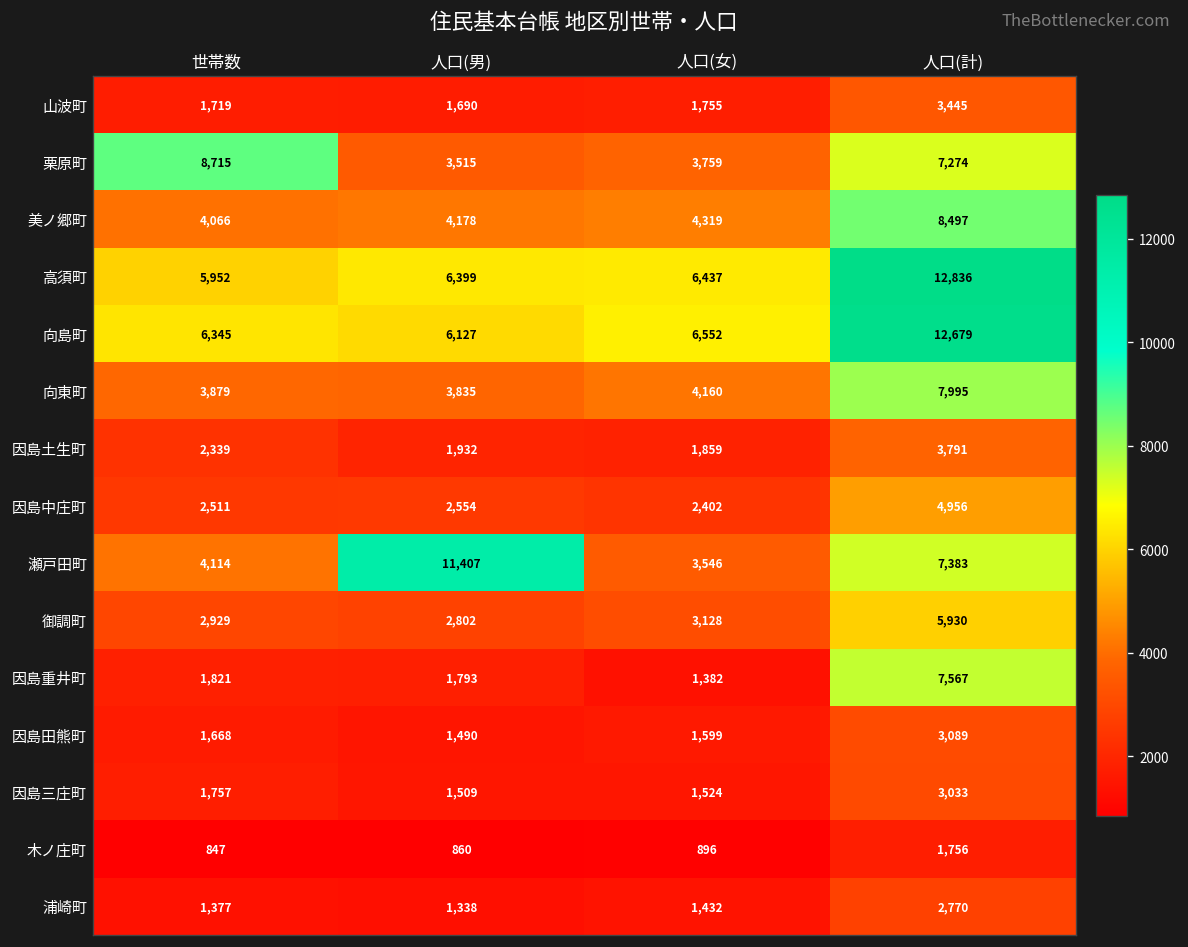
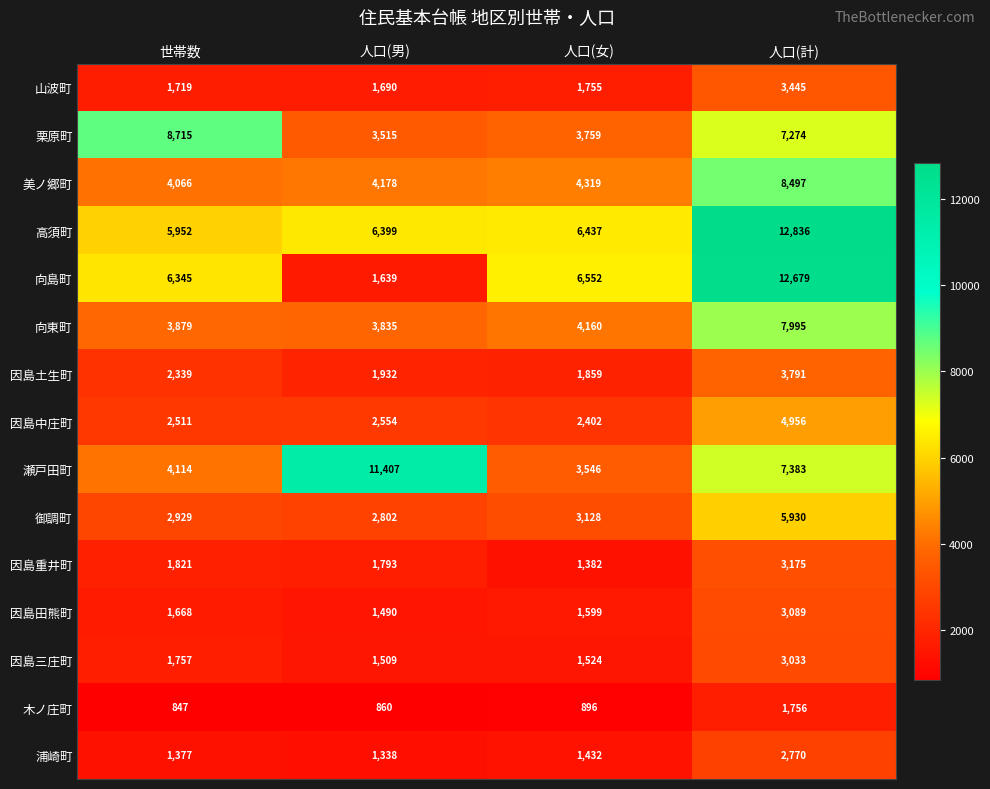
  {
    "山波町": {
      "世帯数": "1,719",
      "人口(男)": "1,690",
      "人口(女)": "1,755",
      "人口(計)": "3,445"
    },
    "栗原町": {
      "世帯数": "8,715",
      "人口(男)": "3,515",
      "人口(女)": "3,759",
      "人口(計)": "7,274"
    },
    "美ノ郷町": {
      "世帯数": "4,066",
      "人口(男)": "4,178",
      "人口(女)": "4,319",
      "人口(計)": "8,497"
    },
    "高須町": {
      "世帯数": "5,952",
      "人口(男)": "6,399",
      "人口(女)": "6,437",
      "人口(計)": "12,836"
    },
    "向島町": {
      "世帯数": "6,345",
-     "人口(男)": "6,127",
+     "人口(男)": "1,639",
      "人口(女)": "6,552",
      "人口(計)": "12,679"
    },
    "向東町": {
      "世帯数": "3,879",
      "人口(男)": "3,835",
      "人口(女)": "4,160",
      "人口(計)": "7,995"
    },
    "因島土生町": {
      "世帯数": "2,339",
      "人口(男)": "1,932",
      "人口(女)": "1,859",
      "人口(計)": "3,791"
    },
    "因島中庄町": {
      "世帯数": "2,511",
      "人口(男)": "2,554",
      "人口(女)": "2,402",
      "人口(計)": "4,956"
    },
    "瀬戸田町": {
      "世帯数": "4,114",
      "人口(男)": "11,407",
      "人口(女)": "3,546",
      "人口(計)": "7,383"
    },
    "御調町": {
      "世帯数": "2,929",
      "人口(男)": "2,802",
      "人口(女)": "3,128",
      "人口(計)": "5,930"
    },
    "因島重井町": {
      "世帯数": "1,821",
      "人口(男)": "1,793",
      "人口(女)": "1,382",
-     "人口(計)": "7,567"
+     "人口(計)": "3,175"
    },
    "因島田熊町": {
      "世帯数": "1,668",
      "人口(男)": "1,490",
      "人口(女)": "1,599",
      "人口(計)": "3,089"
    },
    "因島三庄町": {
      "世帯数": "1,757",
      "人口(男)": "1,509",
      "人口(女)": "1,524",
      "人口(計)": "3,033"
    },
    "木ノ庄町": {
      "世帯数": "847",
      "人口(男)": "860",
      "人口(女)": "896",
      "人口(計)": "1,756"
    },
    "浦崎町": {
      "世帯数": "1,377",
      "人口(男)": "1,338",
      "人口(女)": "1,432",
      "人口(計)": "2,770"
    }
  }
